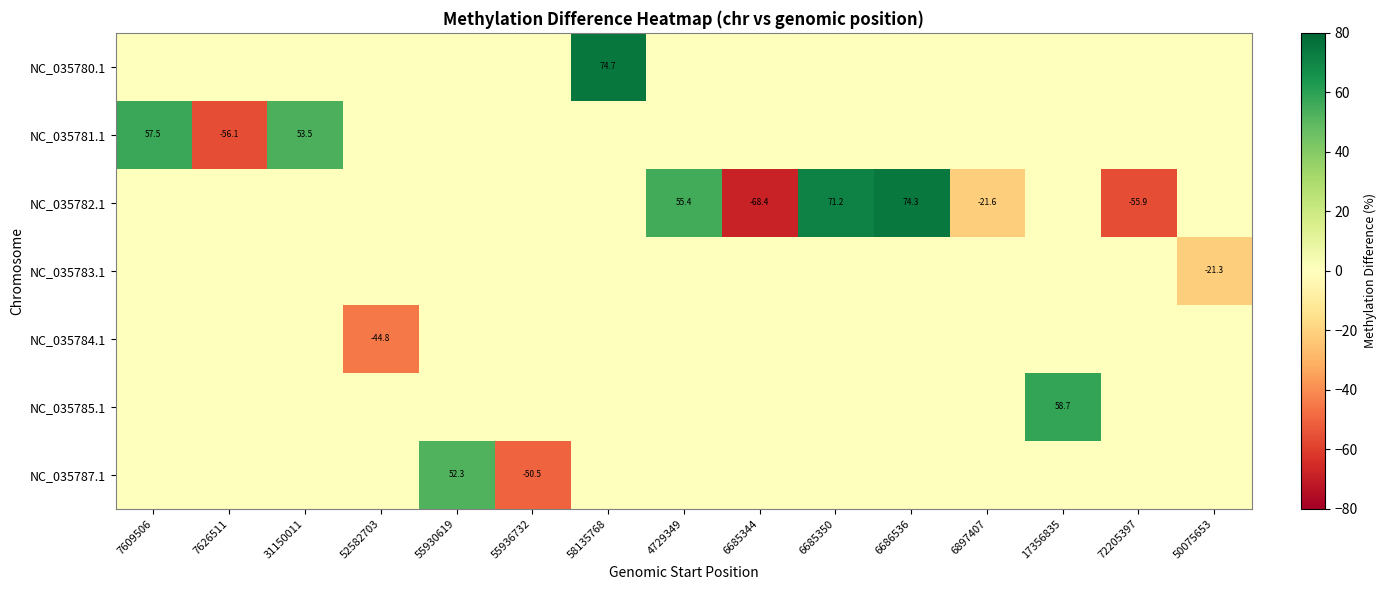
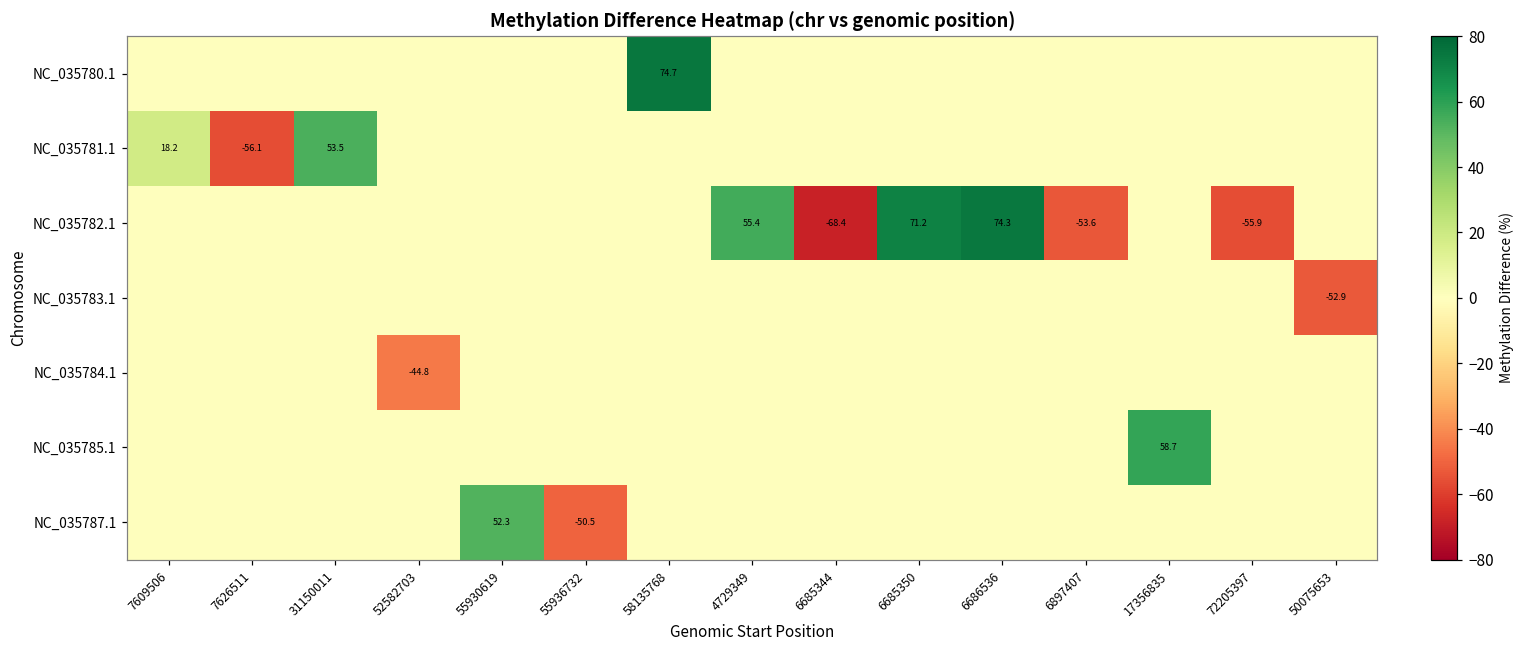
  {
    "NC_035780.1": {
      "58135768": 74.7
    },
    "NC_035781.1": {
-     "7609506": 57.5,
+     "7609506": 18.2,
      "7626511": -56.1,
      "31150011": 53.5
    },
    "NC_035782.1": {
      "4729349": 55.4,
      "6685344": -68.4,
      "6685350": 71.2,
      "6686536": 74.3,
-     "6897407": -21.6,
+     "6897407": -53.6,
      "72205397": -55.9
    },
    "NC_035783.1": {
-     "50075653": -21.3
+     "50075653": -52.9
    },
    "NC_035784.1": {
      "52582703": -44.8
    },
    "NC_035785.1": {
      "17356835": 58.7
    },
    "NC_035787.1": {
      "55930619": 52.3,
      "55936732": -50.5
    }
  }
